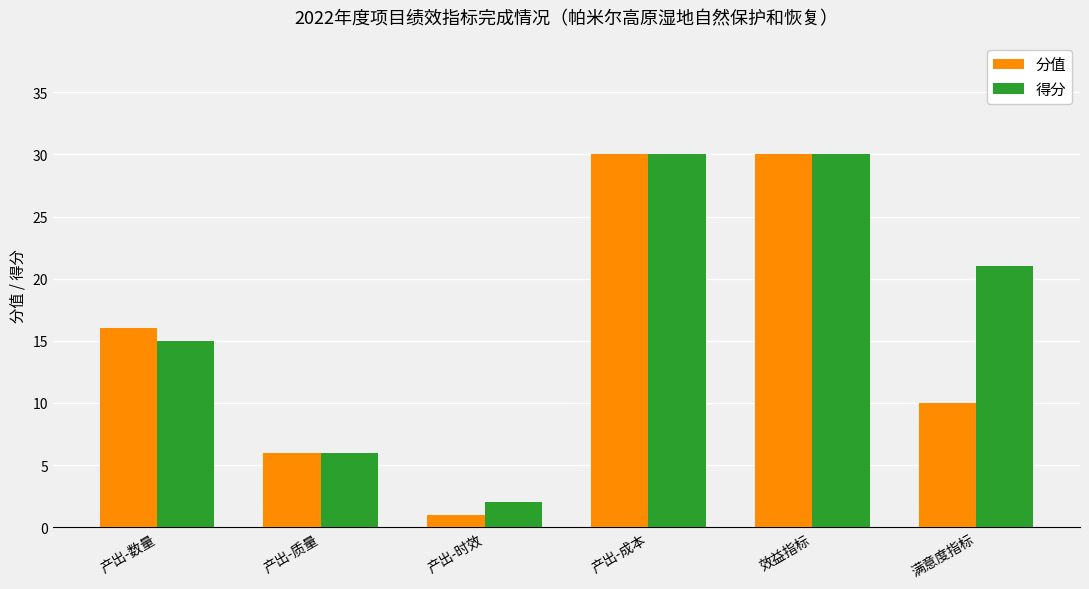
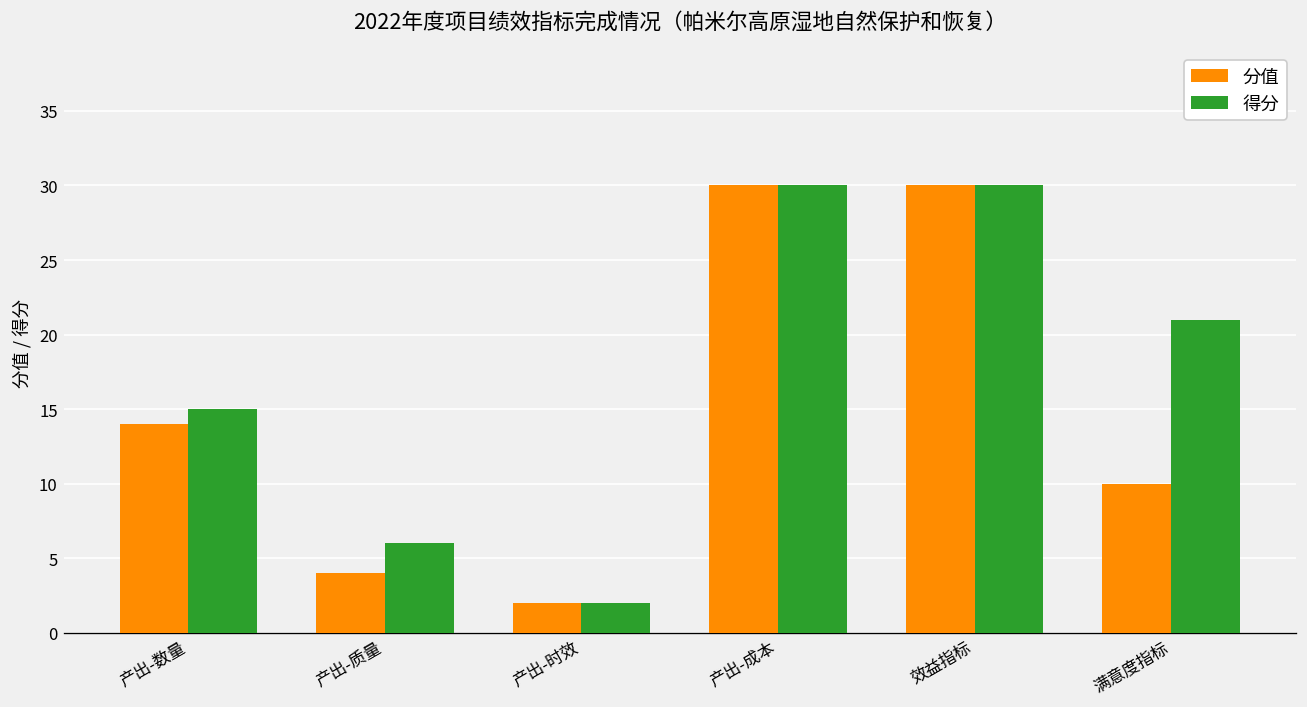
  {
    "分值": {
-     "产出-数量": 16,
-     "产出-质量": 6,
-     "产出-时效": 1,
+     "产出-数量": 14,
+     "产出-质量": 4,
+     "产出-时效": 2,
      "产出-成本": 30,
      "效益指标": 30,
      "满意度指标": 10
    },
    "得分": {
      "产出-数量": 15,
      "产出-质量": 6,
      "产出-时效": 2,
      "产出-成本": 30,
      "效益指标": 30,
      "满意度指标": 21
    }
  }
